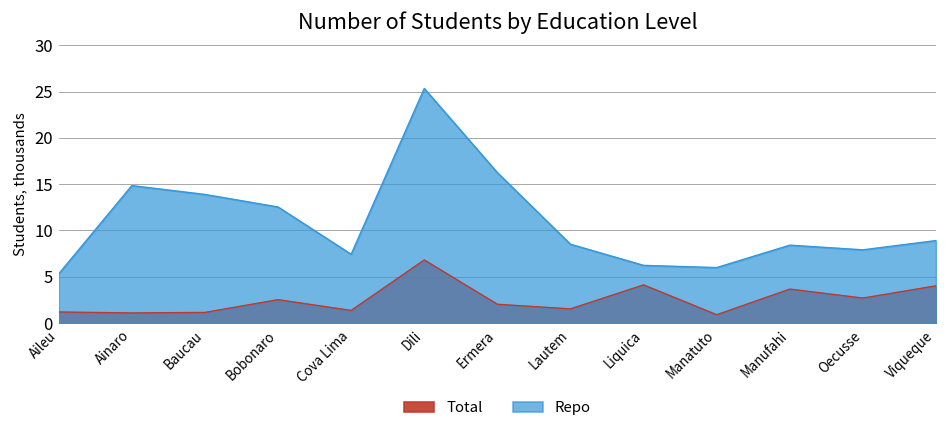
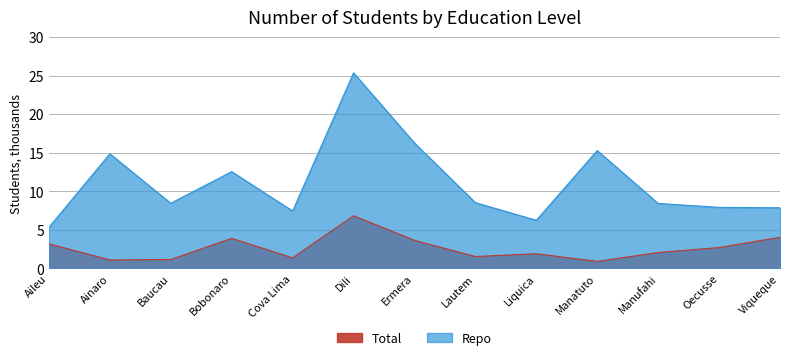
  {
    "Total": {
-     "Aileu": 1,
+     "Aileu": 3,
      "Ainaro": 1,
      "Baucau": 1,
-     "Bobonaro": 3,
+     "Bobonaro": 4,
      "Cova Lima": 1,
      "Dili": 7,
-     "Ermera": 2,
+     "Ermera": 4,
      "Lautem": 2,
-     "Liquica": 4,
+     "Liquica": 2,
      "Manatuto": 1,
-     "Manufahi": 4,
+     "Manufahi": 2,
      "Oecusse": 3,
      "Viqueque": 4
    },
    "Repo": {
      "Aileu": 5,
      "Ainaro": 15,
-     "Baucau": 14,
+     "Baucau": 8,
      "Bobonaro": 13,
      "Cova Lima": 7,
      "Dili": 25,
      "Ermera": 16,
      "Lautem": 9,
      "Liquica": 6,
-     "Manatuto": 6,
+     "Manatuto": 15,
      "Manufahi": 8,
      "Oecusse": 8,
-     "Viqueque": 9
+     "Viqueque": 8
    }
  }
